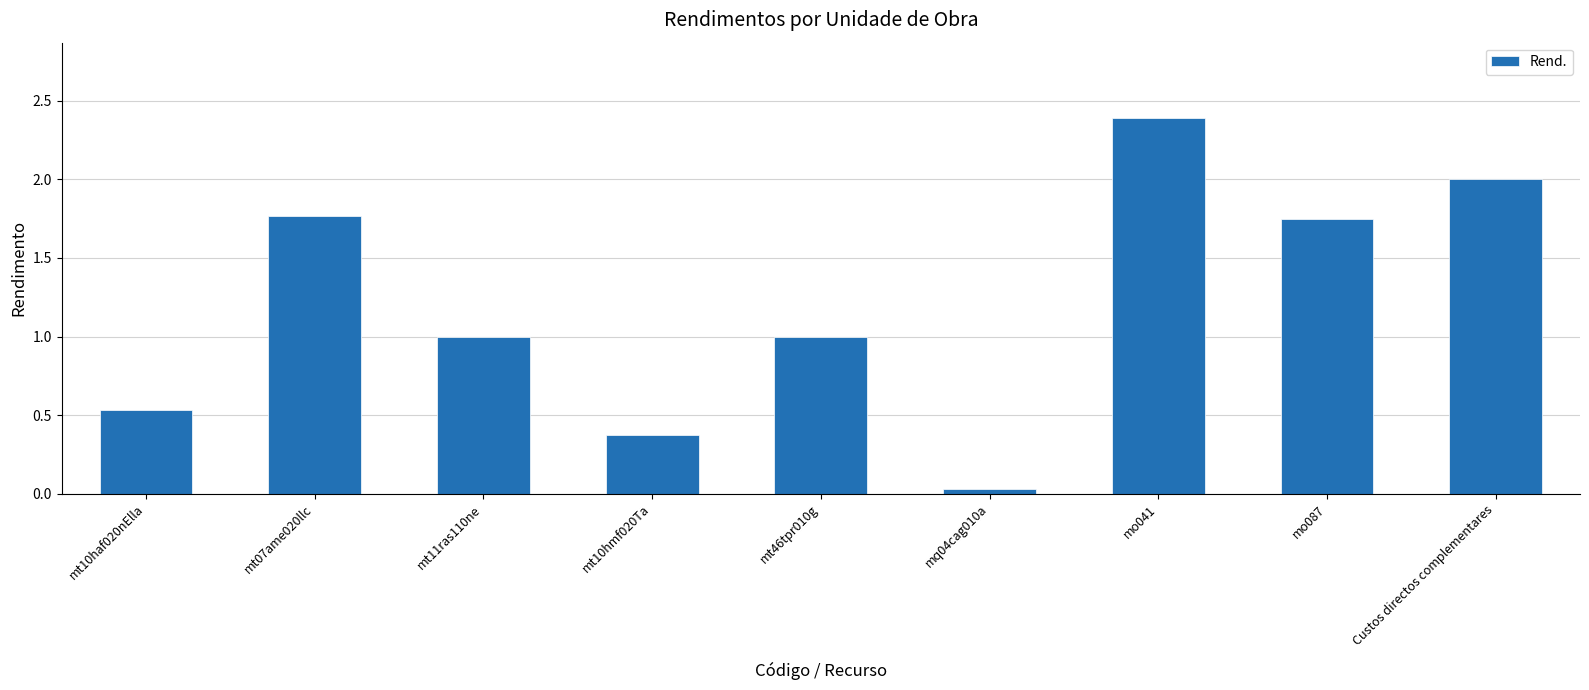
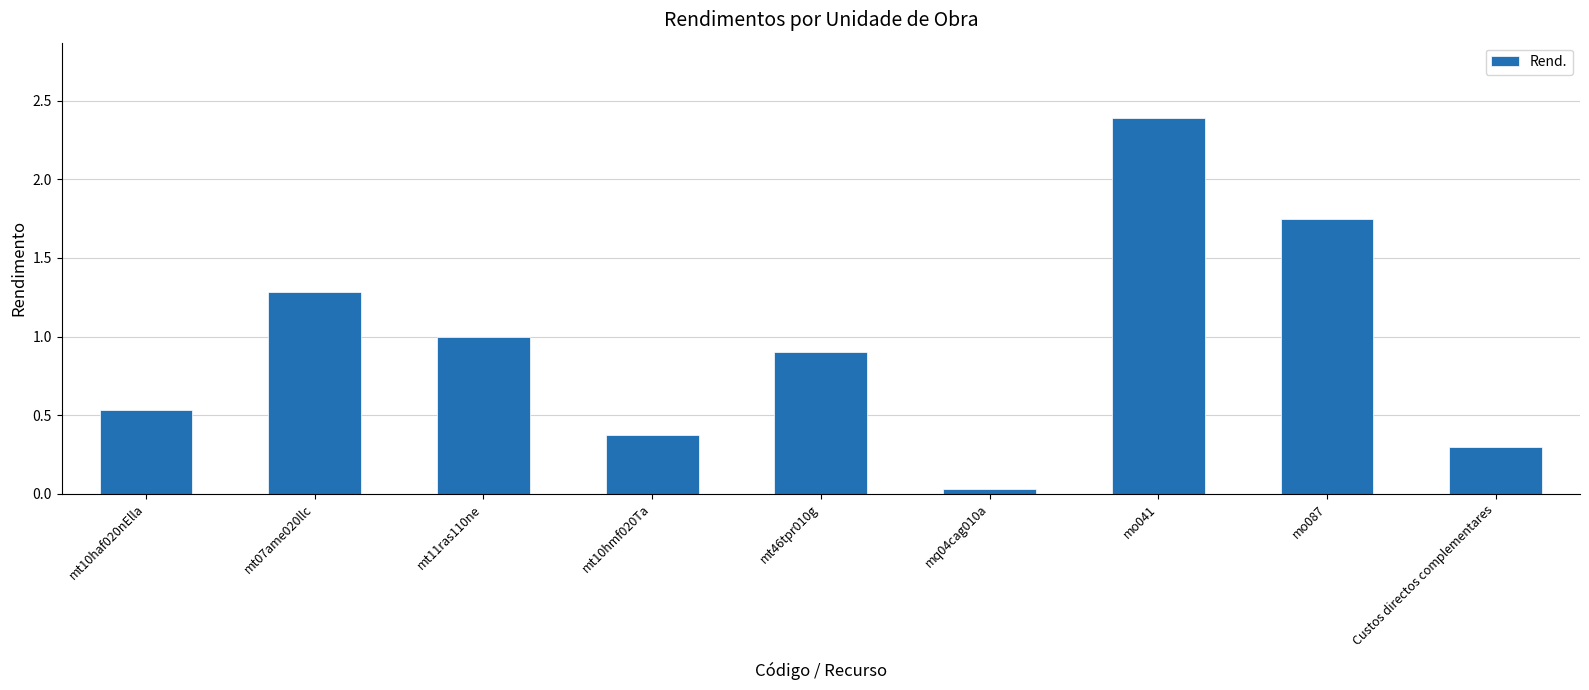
  {
    "mt10haf020nElla": 0.53,
-   "mt07ame020llc": 1.77,
+   "mt07ame020llc": 1.28,
    "mt11ras110ne": 1.00,
    "mt10hmf020Ta": 0.37,
-   "mt46tpr010g": 1.0,
+   "mt46tpr010g": 0.9,
    "mq04cag010a": 0.03,
    "mo041": 2.39,
    "mo087": 1.75,
-   "Custos directos complementares": 2.0
+   "Custos directos complementares": 0.3
  }
